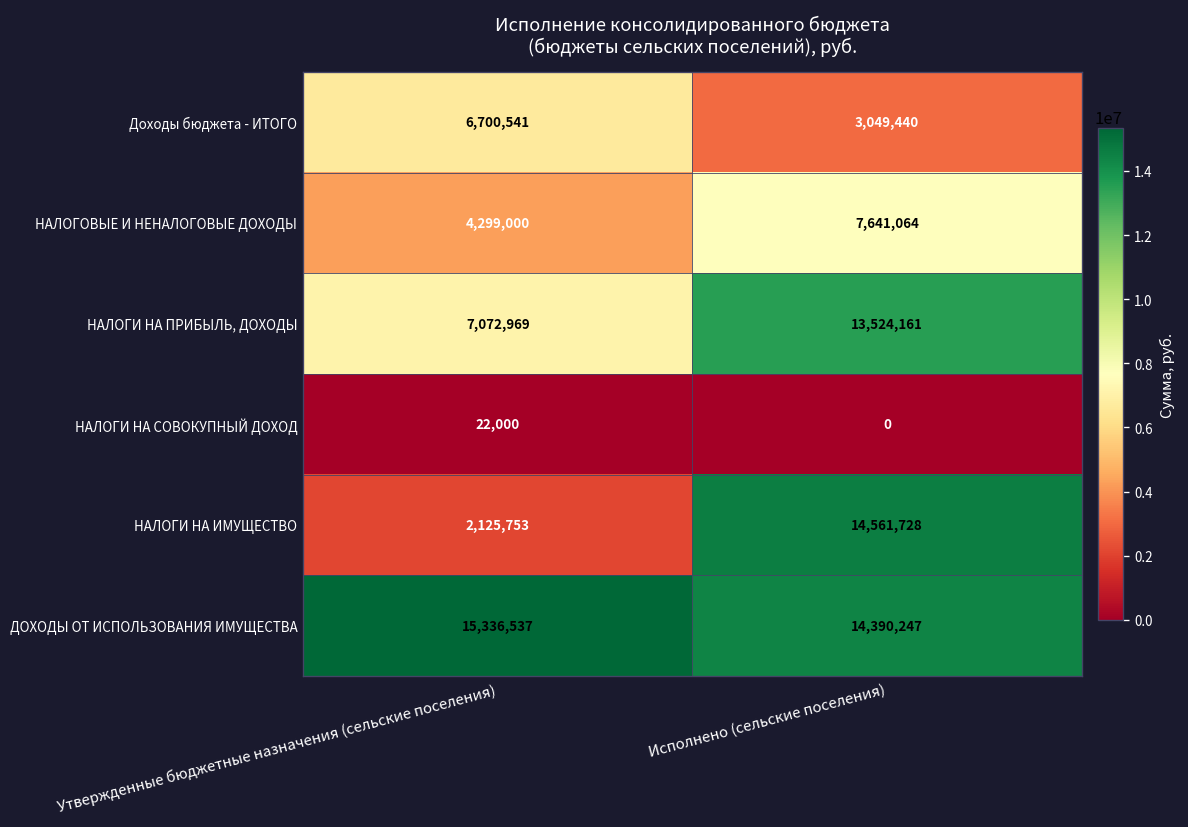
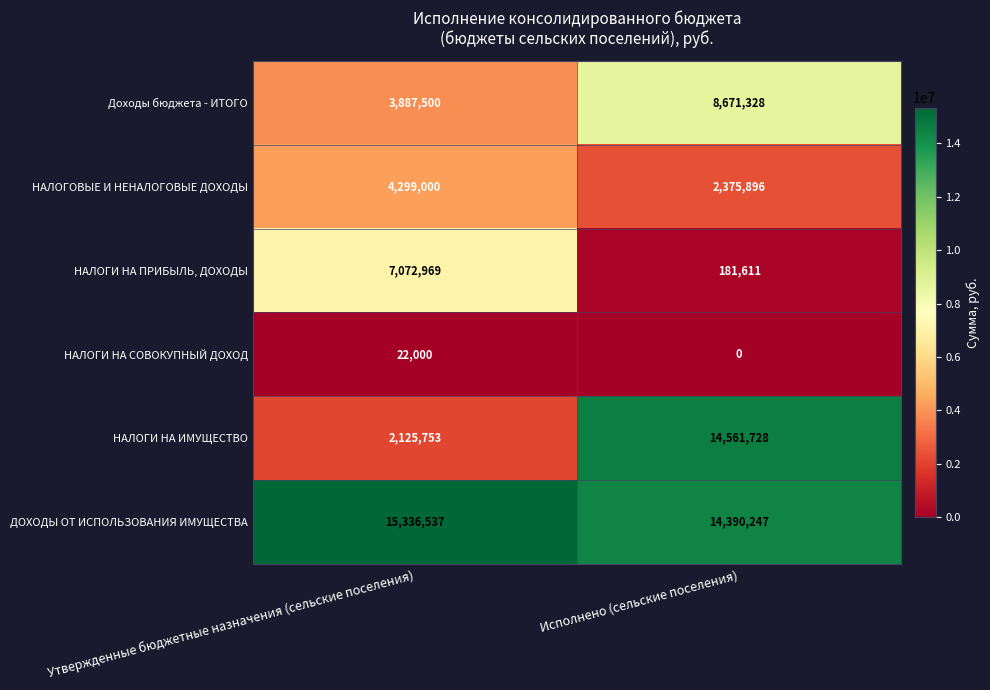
  {
    "Доходы бюджета - ИТОГО": {
-     "Утвержденные бюджетные назначения (сельские поселения)": "6,700,541",
-     "Исполнено (сельские поселения)": "3,049,440"
+     "Утвержденные бюджетные назначения (сельские поселения)": "3,887,500",
+     "Исполнено (сельские поселения)": "8,671,328"
    },
    "НАЛОГОВЫЕ И НЕНАЛОГОВЫЕ ДОХОДЫ": {
      "Утвержденные бюджетные назначения (сельские поселения)": "4,299,000",
-     "Исполнено (сельские поселения)": "7,641,064"
+     "Исполнено (сельские поселения)": "2,375,896"
    },
    "НАЛОГИ НА ПРИБЫЛЬ, ДОХОДЫ": {
      "Утвержденные бюджетные назначения (сельские поселения)": "7,072,969",
-     "Исполнено (сельские поселения)": "13,524,161"
+     "Исполнено (сельские поселения)": "181,611"
    },
    "НАЛОГИ НА СОВОКУПНЫЙ ДОХОД": {
      "Утвержденные бюджетные назначения (сельские поселения)": "22,000",
      "Исполнено (сельские поселения)": "0"
    },
    "НАЛОГИ НА ИМУЩЕСТВО": {
      "Утвержденные бюджетные назначения (сельские поселения)": "2,125,753",
      "Исполнено (сельские поселения)": "14,561,728"
    },
    "ДОХОДЫ ОТ ИСПОЛЬЗОВАНИЯ ИМУЩЕСТВА": {
      "Утвержденные бюджетные назначения (сельские поселения)": "15,336,537",
      "Исполнено (сельские поселения)": "14,390,247"
    }
  }
